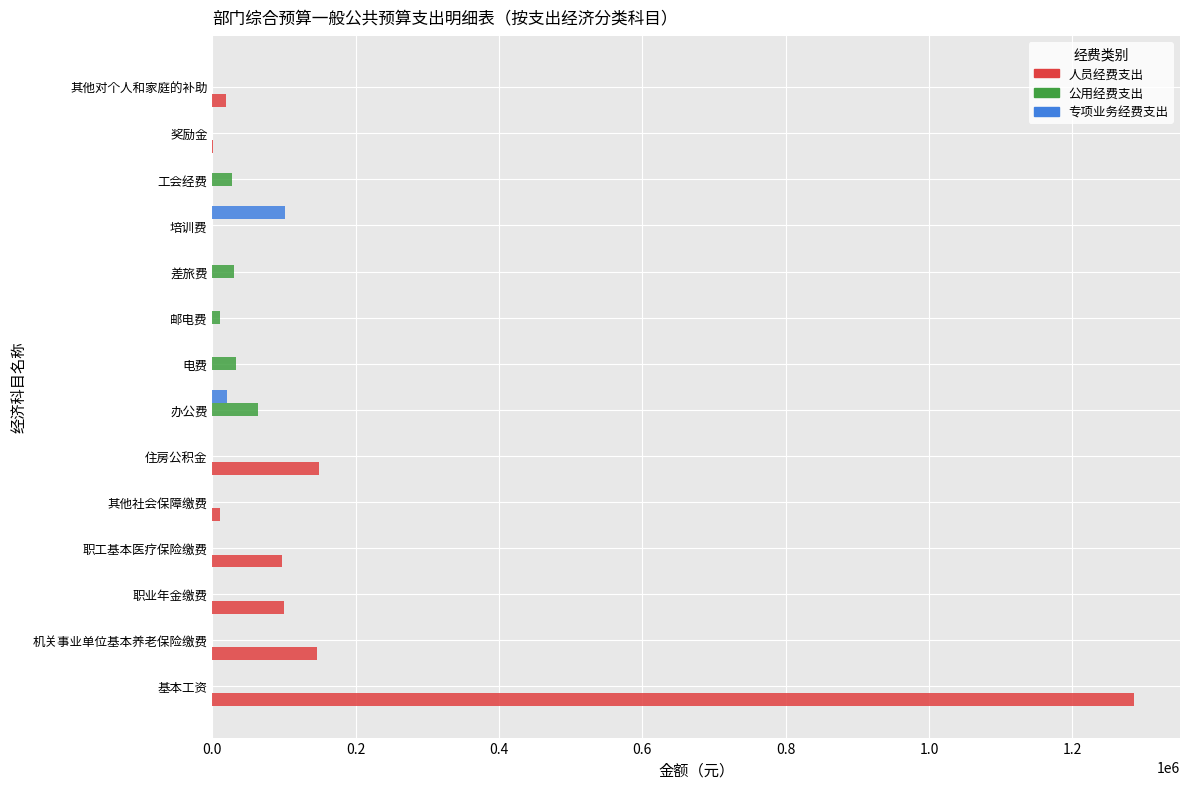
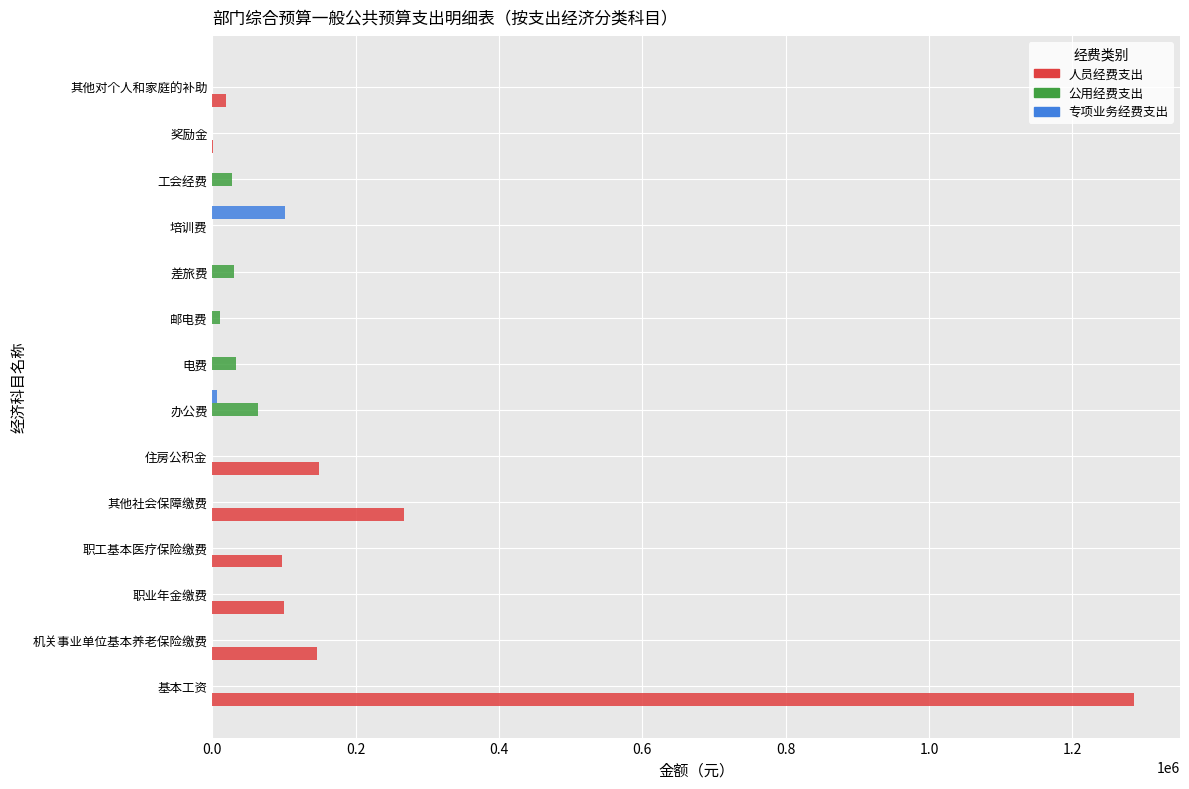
  {
    "人员经费支出": {
      "其他对个人和家庭的补助": 20000,
      "工会经费": 0,
      "培训费": 0,
      "差旅费": 0,
      "邮电费": 0,
      "电费": 0,
      "办公费": 0,
      "住房公积金": 150000,
-     "其他社会保障缴费": 10000,
+     "其他社会保障缴费": 270000,
      "职工基本医疗保险缴费": 100000,
      "职业年金缴费": 100000,
      "机关事业单位基本养老保险缴费": 150000,
      "基本工资": 1290000
    },
    "公用经费支出": {
      "其他对个人和家庭的补助": 0,
      "奖励金": 0,
      "工会经费": 30000,
      "培训费": 0,
      "差旅费": 30000,
      "邮电费": 10000,
      "电费": 30000,
      "办公费": 60000,
      "住房公积金": 0,
      "其他社会保障缴费": 0,
      "职工基本医疗保险缴费": 0,
      "职业年金缴费": 0,
      "机关事业单位基本养老保险缴费": 0,
      "基本工资": 0
    },
    "专项业务经费支出": {
      "其他对个人和家庭的补助": 0,
      "奖励金": 0,
      "工会经费": 0,
      "培训费": 100000,
      "差旅费": 0,
      "邮电费": 0,
      "电费": 0,
-     "办公费": 20000,
+     "办公费": 10000,
      "住房公积金": 0,
      "其他社会保障缴费": 0,
      "职工基本医疗保险缴费": 0,
      "职业年金缴费": 0,
      "机关事业单位基本养老保险缴费": 0,
      "基本工资": 0
    }
  }
